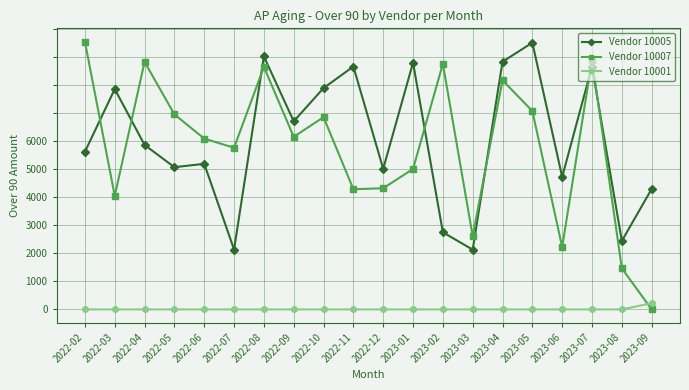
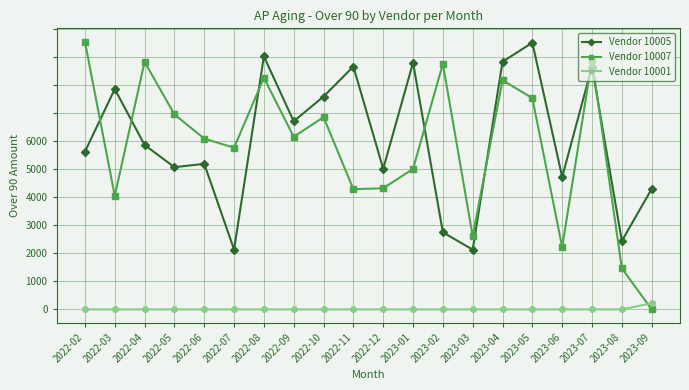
  {
    "Vendor 10005": {
      "2022-02": 5600,
      "2022-03": 7900,
      "2022-04": 5900,
      "2022-05": 5100,
      "2022-06": 5200,
      "2022-07": 2100,
      "2022-08": 9000,
      "2022-09": 6700,
-     "2022-10": 7900,
+     "2022-10": 7600,
      "2022-11": 8700,
      "2022-12": 5000,
      "2023-01": 8800,
      "2023-02": 2800,
      "2023-03": 2100,
      "2023-04": 8800,
      "2023-05": 9500,
      "2023-06": 4700,
      "2023-08": 2400,
      "2023-09": 4300
    },
    "Vendor 10007": {
      "2022-02": 9600,
      "2022-03": 4100,
      "2022-04": 8800,
      "2022-05": 7000,
      "2022-06": 6100,
      "2022-07": 5800,
-     "2022-08": 8700,
+     "2022-08": 8300,
      "2022-09": 6200,
      "2022-10": 6900,
      "2022-11": 4300,
      "2022-12": 4300,
      "2023-01": 5000,
      "2023-02": 8800,
      "2023-03": 2600,
      "2023-04": 8200,
-     "2023-05": 7100,
+     "2023-05": 7500,
      "2023-06": 2200,
      "2023-08": 1500,
      "2023-09": 0
    },
    "Vendor 10001": {
      "2022-02": 0,
      "2022-03": 0,
      "2022-04": 0,
      "2022-05": 0,
      "2022-06": 0,
      "2022-07": 0,
      "2022-08": 0,
      "2022-09": 0,
      "2022-10": 0,
      "2022-11": 0,
      "2022-12": 0,
      "2023-01": 0,
      "2023-02": 0,
      "2023-03": 0,
      "2023-04": 0,
      "2023-05": 0,
      "2023-06": 0,
      "2023-07": 0,
      "2023-08": 0,
      "2023-09": 200
    }
  }
